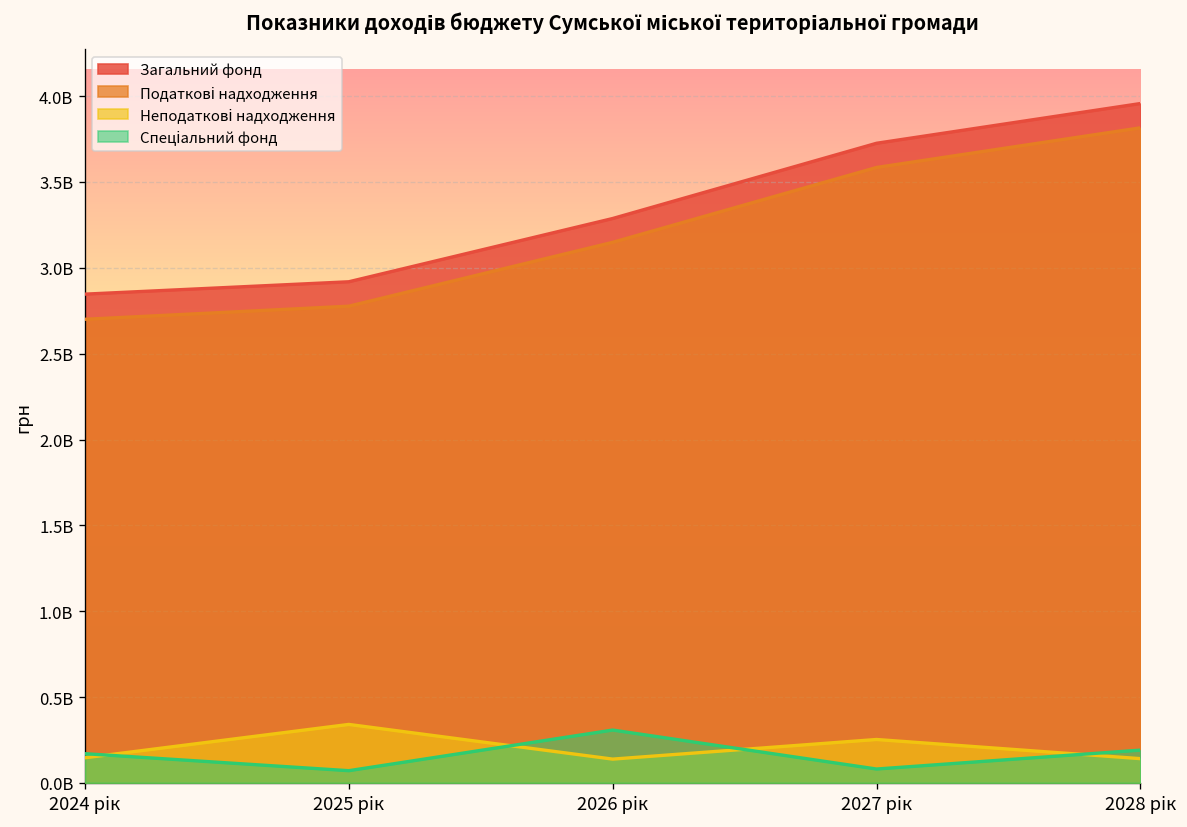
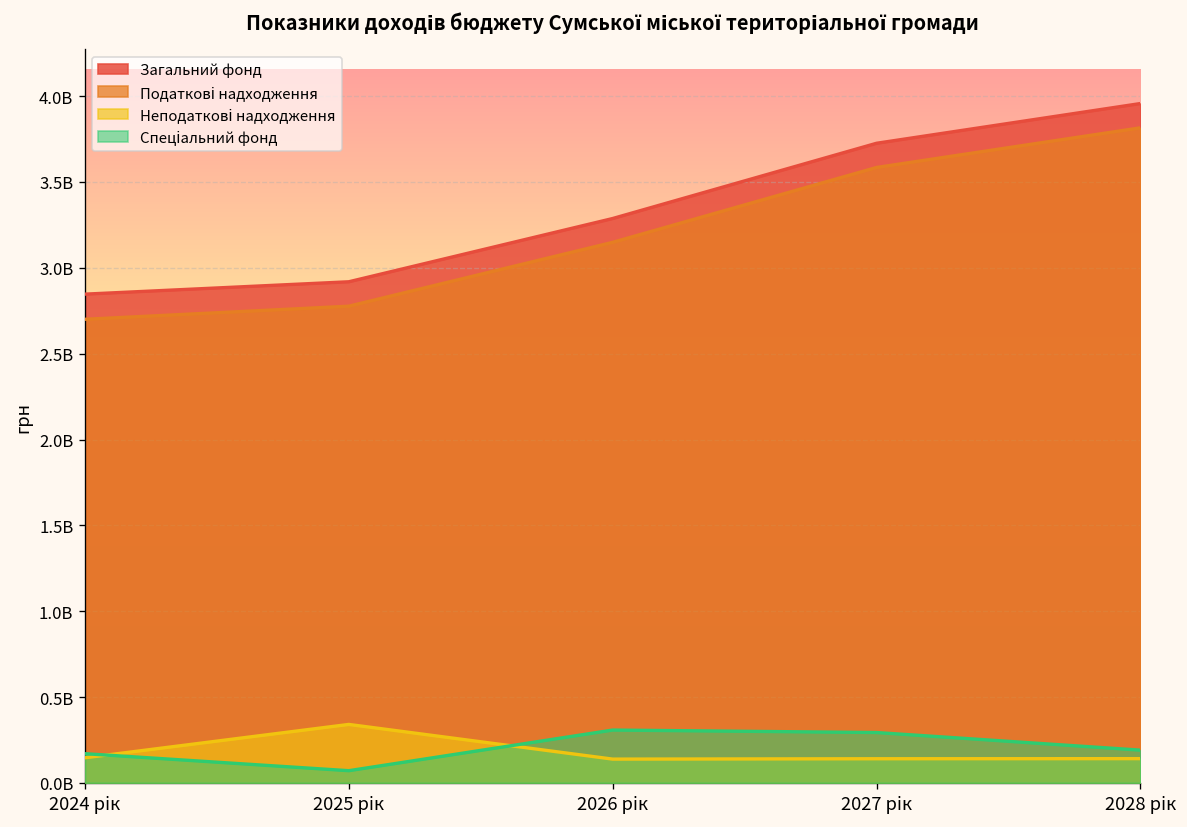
  {
    "Неподаткові надходження": {
      "2024 рік": 150000000,
      "2025 рік": 340000000,
      "2026 рік": 140000000,
-     "2027 рік": 250000000,
+     "2027 рік": 140000000,
      "2028 рік": 140000000
    },
    "Спеціальний фонд": {
      "2024 рік": 170000000,
      "2025 рік": 70000000,
      "2026 рік": 310000000,
-     "2027 рік": 80000000,
+     "2027 рік": 290000000,
      "2028 рік": 190000000
    }
  }
